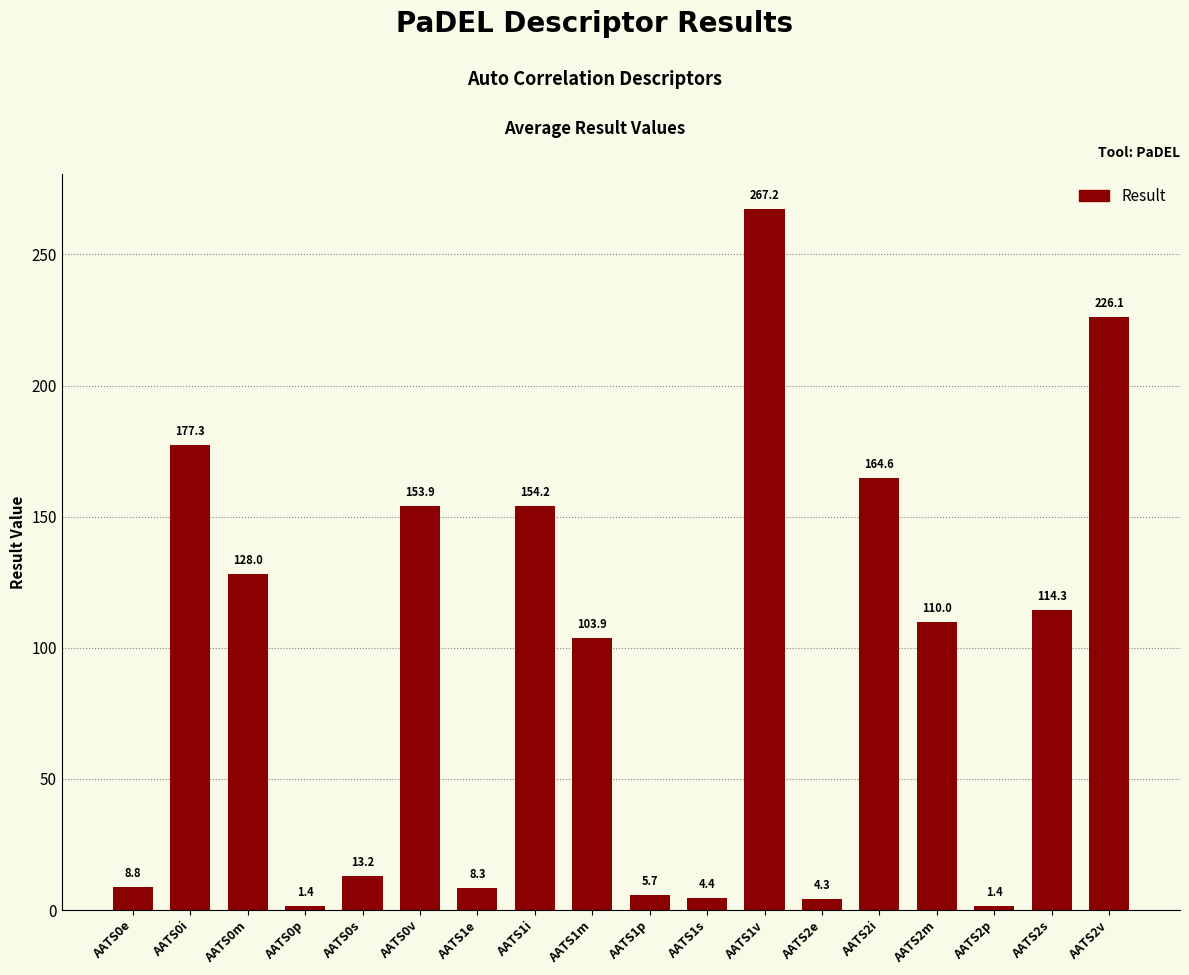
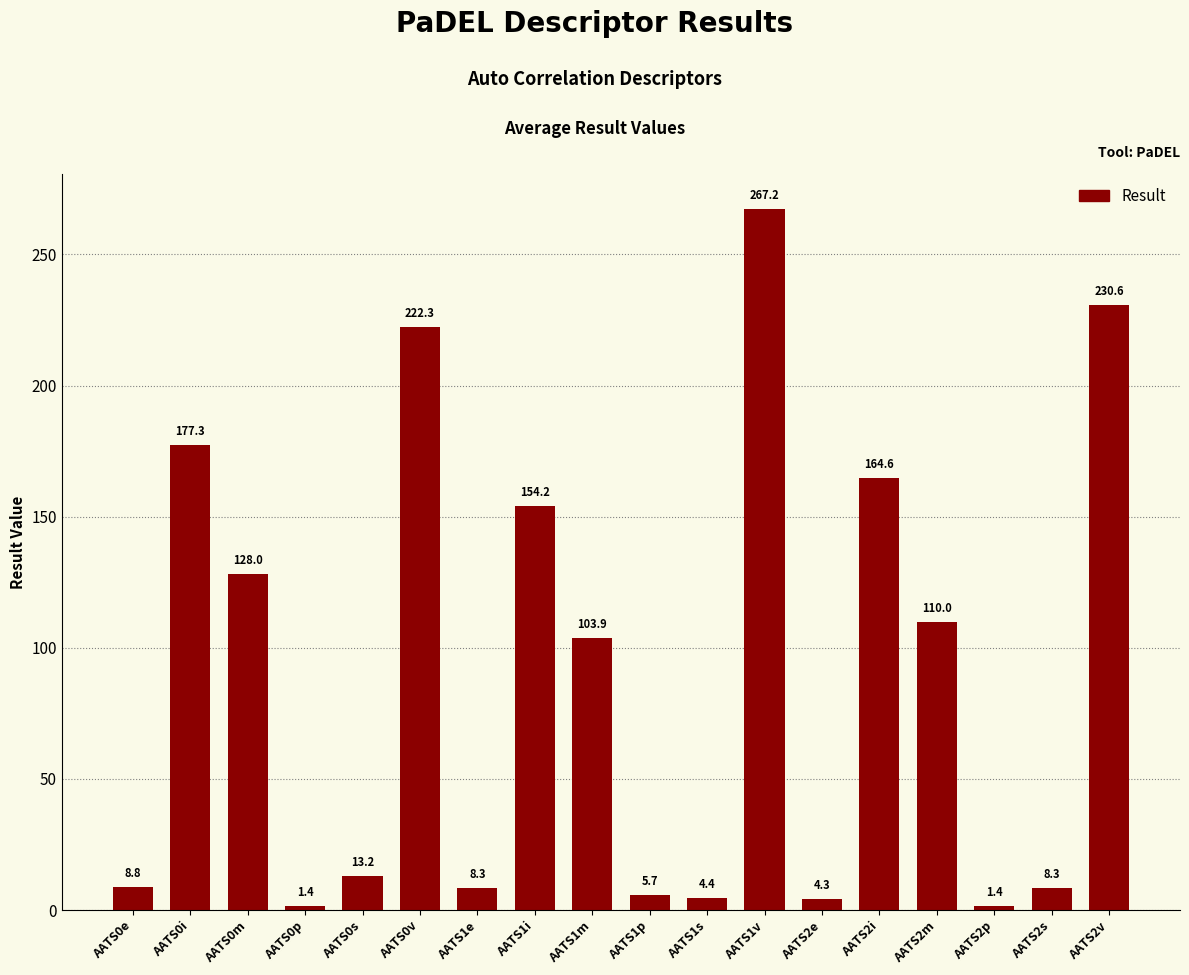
  {
    "AATS0e": 8.8,
    "AATS0i": 177.3,
    "AATS0m": 128.0,
    "AATS0p": 1.4,
    "AATS0s": 13.2,
-   "AATS0v": 153.9,
+   "AATS0v": 222.3,
    "AATS1e": 8.3,
    "AATS1i": 154.2,
    "AATS1m": 103.9,
    "AATS1p": 5.7,
    "AATS1s": 4.4,
    "AATS1v": 267.2,
    "AATS2e": 4.3,
    "AATS2i": 164.6,
    "AATS2m": 110.0,
    "AATS2p": 1.4,
-   "AATS2s": 114.3,
-   "AATS2v": 226.1
+   "AATS2s": 8.3,
+   "AATS2v": 230.6
  }
